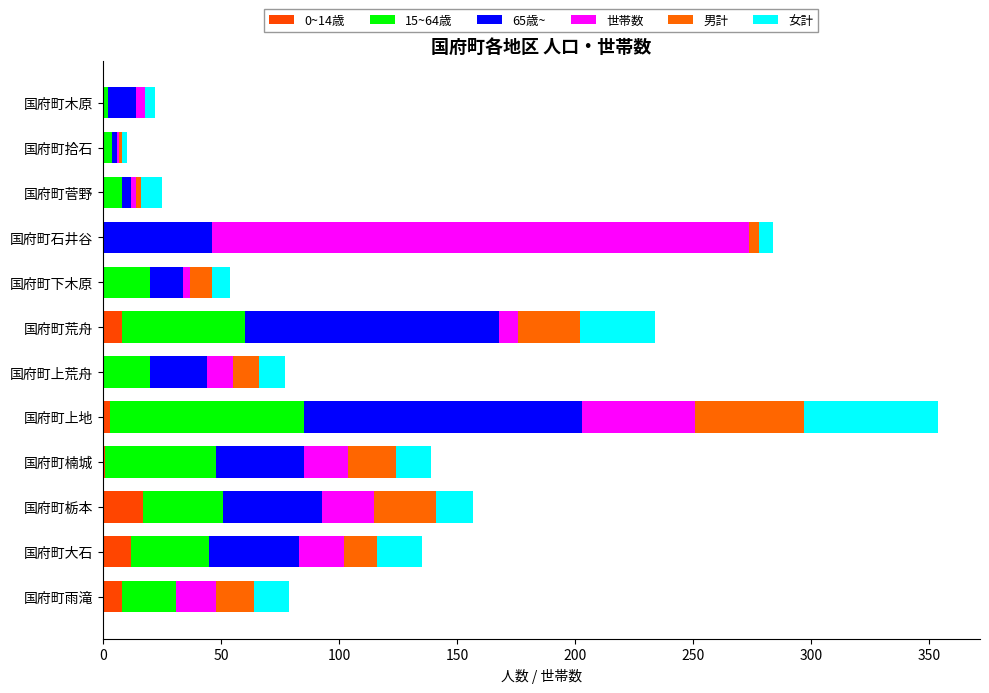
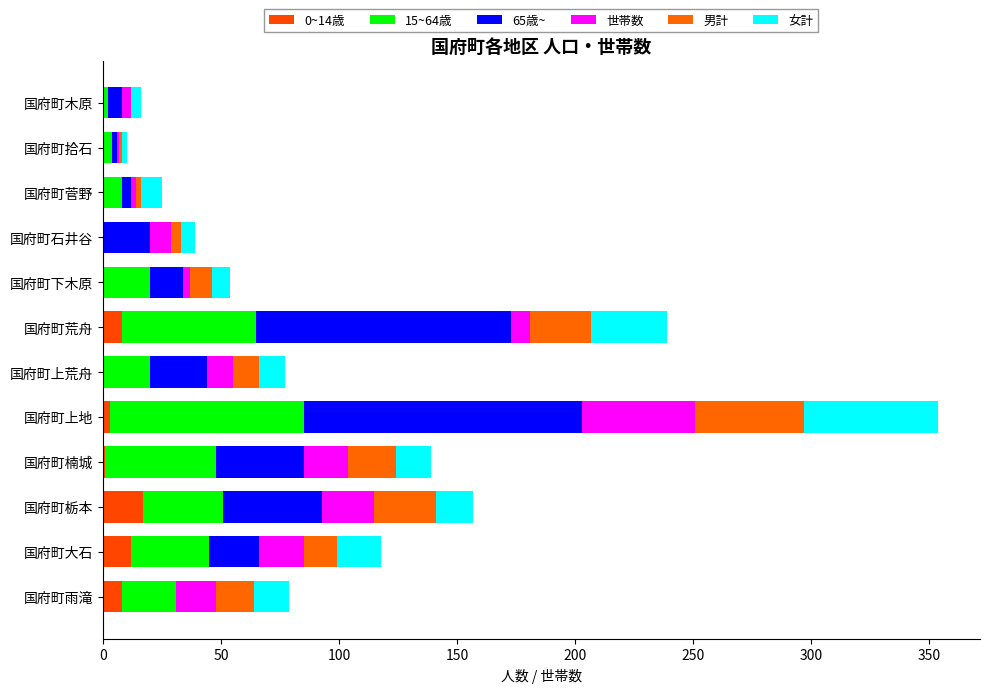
  {
    "15~64歳": {
      "国府町木原": 2,
      "国府町拾石": 4,
      "国府町菅野": 8,
      "国府町石井谷": 0,
      "国府町下木原": 20,
-     "国府町荒舟": 52,
+     "国府町荒舟": 57,
      "国府町上荒舟": 20,
      "国府町上地": 82,
      "国府町楠城": 47,
      "国府町栃本": 34,
      "国府町大石": 33,
      "国府町雨滝": 23
    },
    "65歳~": {
-     "国府町木原": 12,
+     "国府町木原": 6,
      "国府町拾石": 2,
      "国府町菅野": 4,
-     "国府町石井谷": 46,
+     "国府町石井谷": 20,
      "国府町下木原": 14,
      "国府町荒舟": 108,
      "国府町上荒舟": 24,
      "国府町上地": 118,
      "国府町楠城": 37,
      "国府町栃本": 42,
-     "国府町大石": 38,
+     "国府町大石": 21,
      "国府町雨滝": 0
    },
    "世帯数": {
      "国府町木原": 4,
      "国府町菅野": 2,
-     "国府町石井谷": 228,
+     "国府町石井谷": 9,
      "国府町下木原": 3,
      "国府町荒舟": 8,
      "国府町上荒舟": 11,
      "国府町上地": 48,
      "国府町楠城": 19,
      "国府町栃本": 22,
      "国府町大石": 19,
      "国府町雨滝": 17
    },
    "女計": {
      "国府町木原": 4,
      "国府町拾石": 2,
      "国府町菅野": 9,
      "国府町石井谷": 6,
      "国府町下木原": 8,
      "国府町荒舟": 32,
      "国府町上荒舟": 11,
      "国府町上地": 57,
      "国府町楠城": 15,
      "国府町栃本": 16,
      "国府町大石": 19,
      "国府町雨滝": 15
    }
  }
